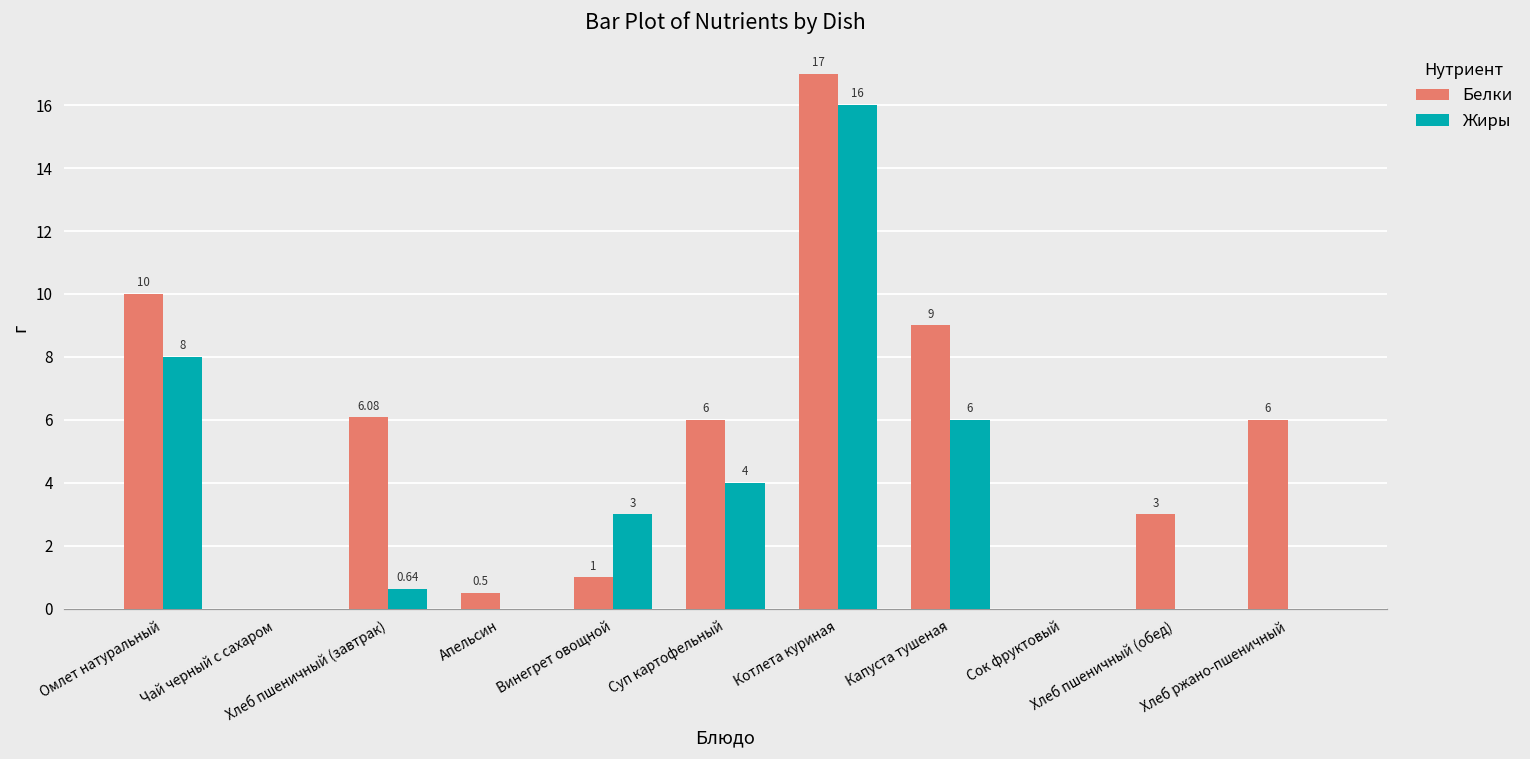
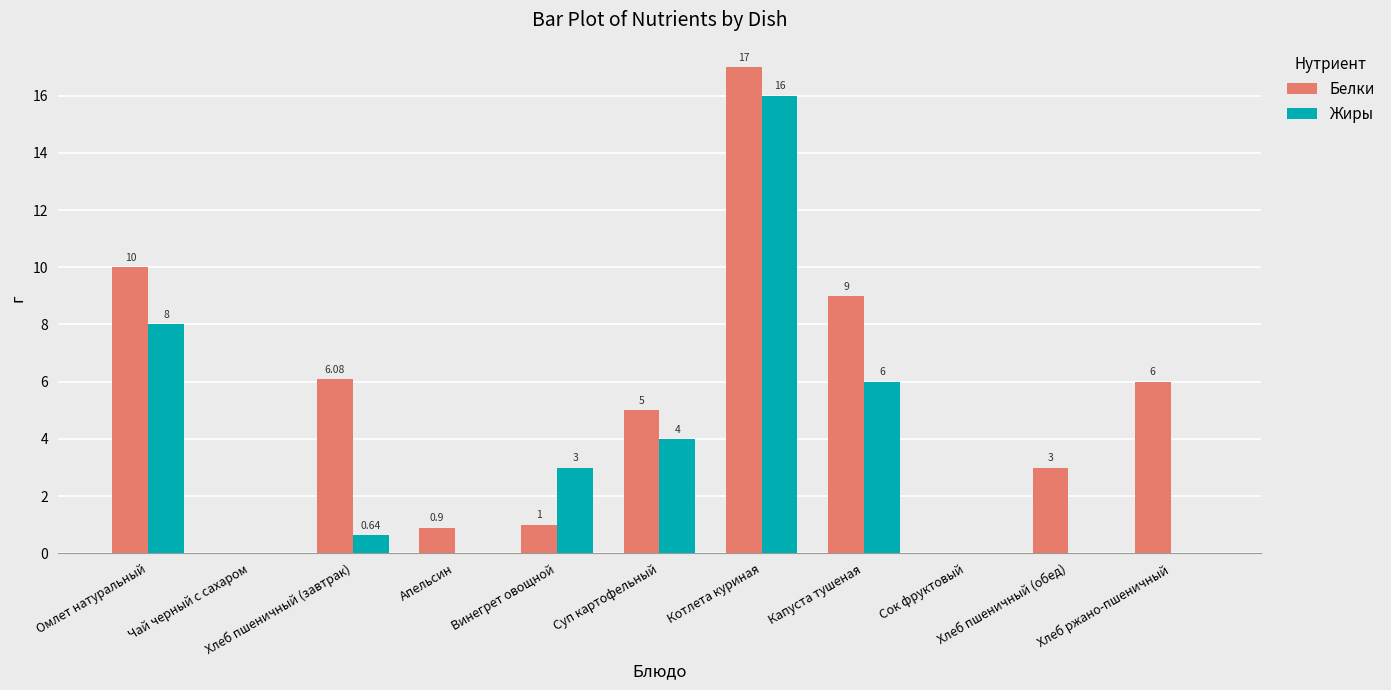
  {
    "Белки": {
      "Омлет натуральный": 10,
      "Хлеб пшеничный (завтрак)": 6.08,
-     "Апельсин": 0.5,
+     "Апельсин": 0.9,
      "Винегрет овощной": 1,
-     "Суп картофельный": 6,
+     "Суп картофельный": 5,
      "Котлета куриная": 17,
      "Капуста тушеная": 9,
      "Хлеб пшеничный (обед)": 3,
      "Хлеб ржано-пшеничный": 6
    },
    "Жиры": {
      "Омлет натуральный": 8,
      "Хлеб пшеничный (завтрак)": 0.64,
      "Винегрет овощной": 3,
      "Суп картофельный": 4,
      "Котлета куриная": 16,
      "Капуста тушеная": 6
    }
  }
